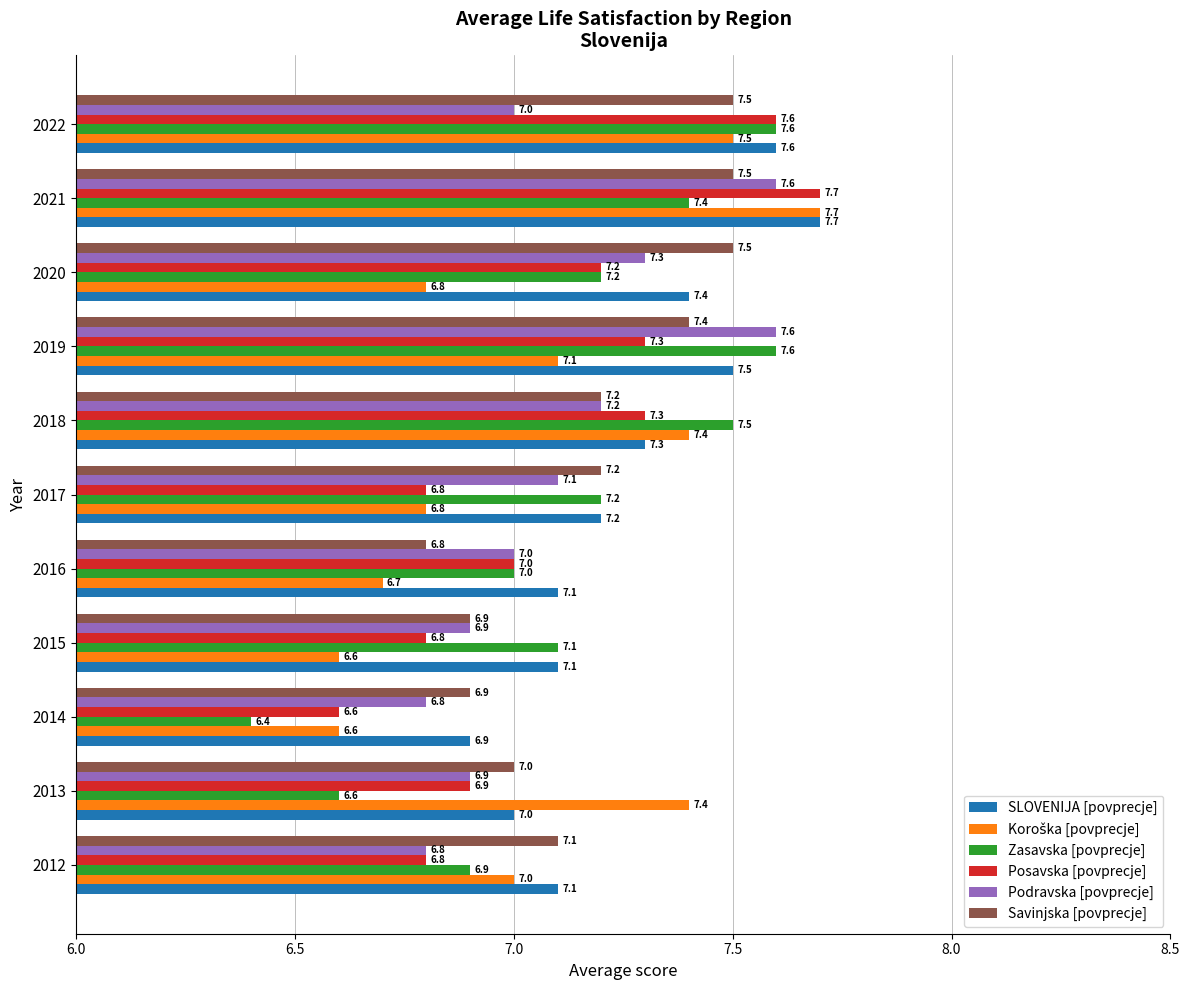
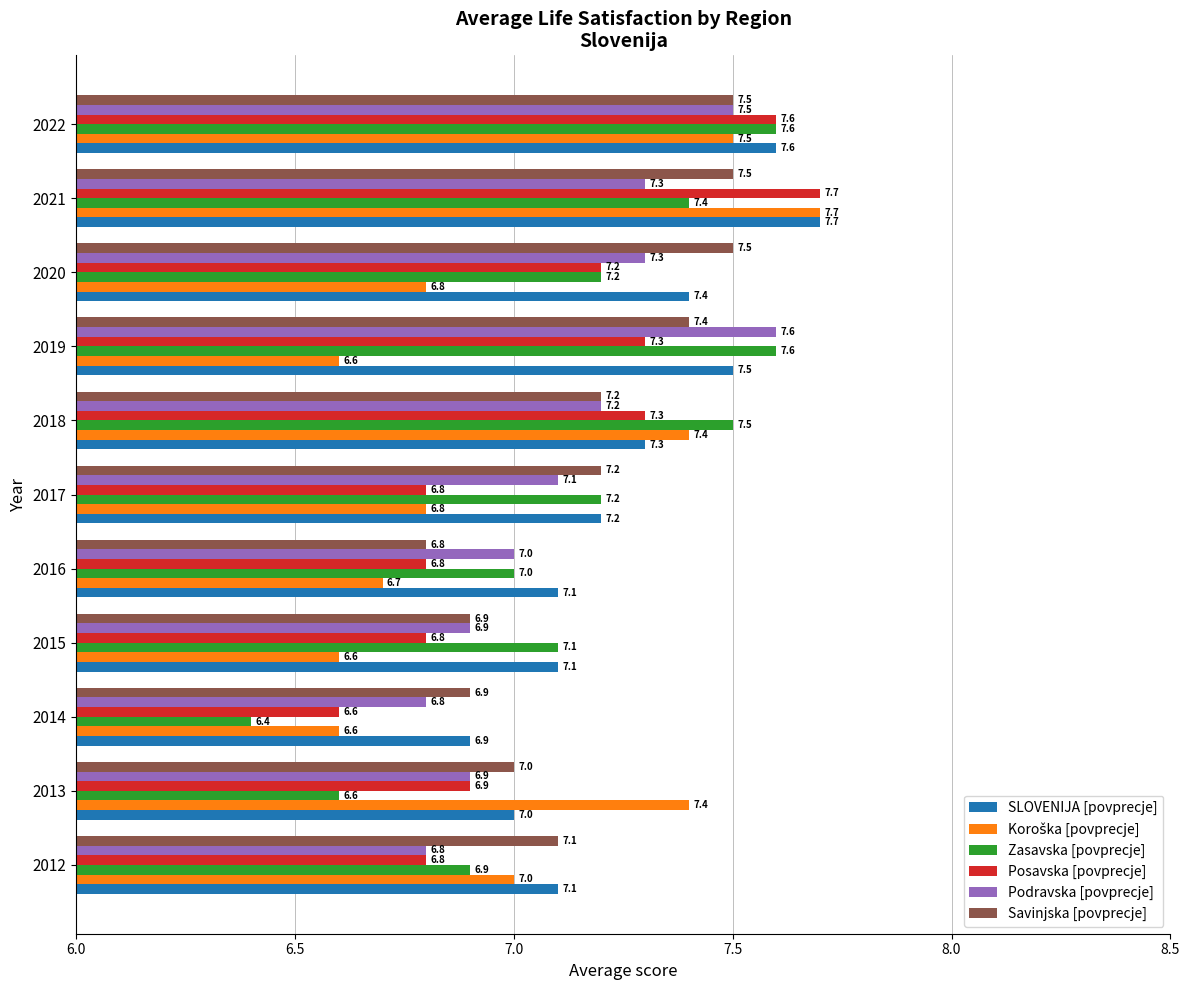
  {
    "SLOVENIJA [povprecje]": {
      "2022": 7.6,
      "2021": 7.7,
      "2020": 7.4,
      "2019": 7.5,
      "2018": 7.3,
      "2017": 7.2,
      "2016": 7.1,
      "2015": 7.1,
      "2014": 6.9,
      "2013": 7.0,
      "2012": 7.1
    },
    "Koroška [povprecje]": {
      "2022": 7.5,
      "2021": 7.7,
      "2020": 6.8,
-     "2019": 7.1,
+     "2019": 6.6,
      "2018": 7.4,
      "2017": 6.8,
      "2016": 6.7,
      "2015": 6.6,
      "2014": 6.6,
      "2013": 7.4,
      "2012": 7.0
    },
    "Zasavska [povprecje]": {
      "2022": 7.6,
      "2021": 7.4,
      "2020": 7.2,
      "2019": 7.6,
      "2018": 7.5,
      "2017": 7.2,
      "2016": 7.0,
      "2015": 7.1,
      "2014": 6.4,
      "2013": 6.6,
      "2012": 6.9
    },
    "Posavska [povprecje]": {
      "2022": 7.6,
      "2021": 7.7,
      "2020": 7.2,
      "2019": 7.3,
      "2018": 7.3,
      "2017": 6.8,
-     "2016": 7.0,
+     "2016": 6.8,
      "2015": 6.8,
      "2014": 6.6,
      "2013": 6.9,
      "2012": 6.8
    },
    "Podravska [povprecje]": {
-     "2022": 7.0,
-     "2021": 7.6,
+     "2022": 7.5,
+     "2021": 7.3,
      "2020": 7.3,
      "2019": 7.6,
      "2018": 7.2,
      "2017": 7.1,
      "2016": 7.0,
      "2015": 6.9,
      "2014": 6.8,
      "2013": 6.9,
      "2012": 6.8
    },
    "Savinjska [povprecje]": {
      "2022": 7.5,
      "2021": 7.5,
      "2020": 7.5,
      "2019": 7.4,
      "2018": 7.2,
      "2017": 7.2,
      "2016": 6.8,
      "2015": 6.9,
      "2014": 6.9,
      "2013": 7.0,
      "2012": 7.1
    }
  }
